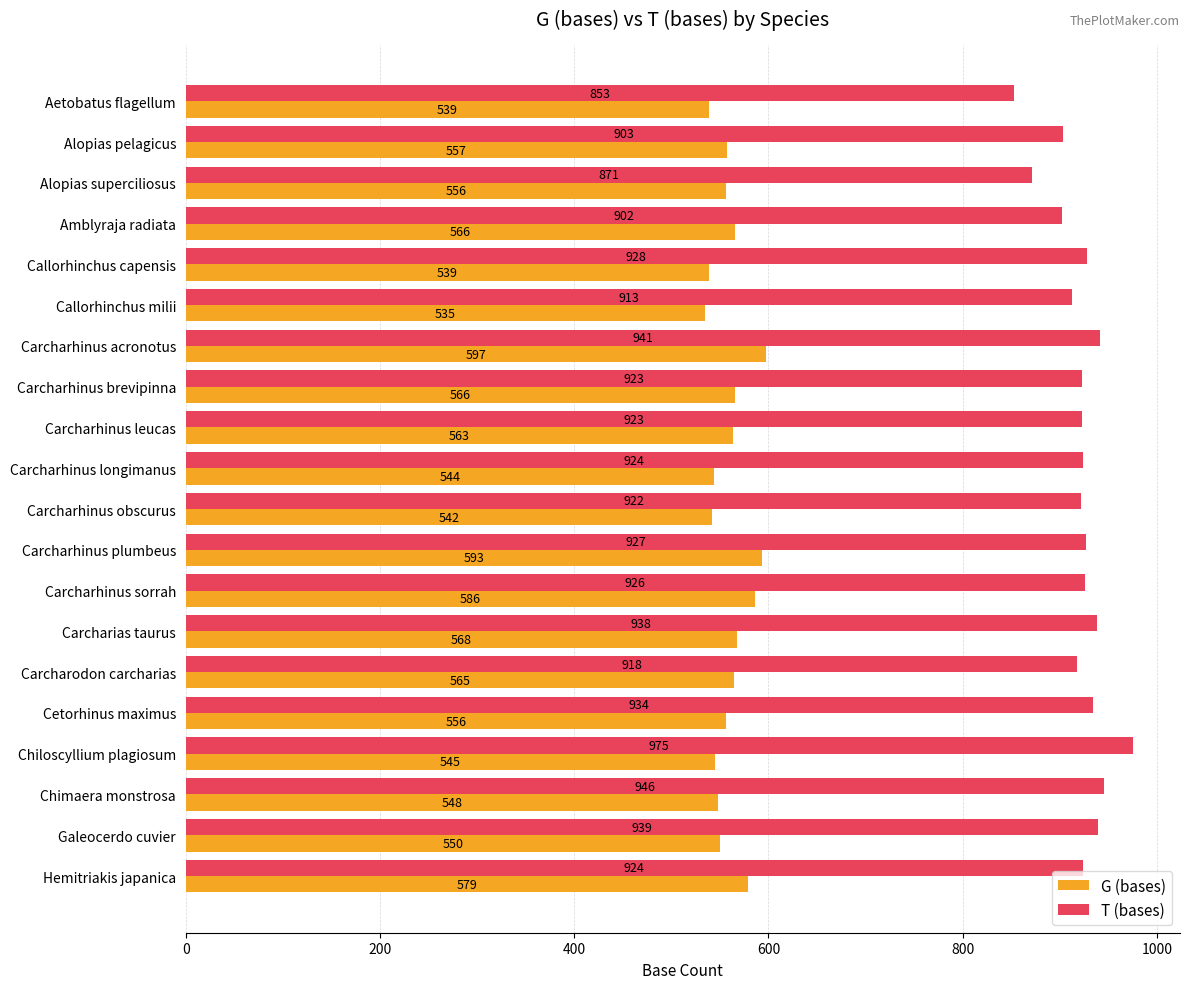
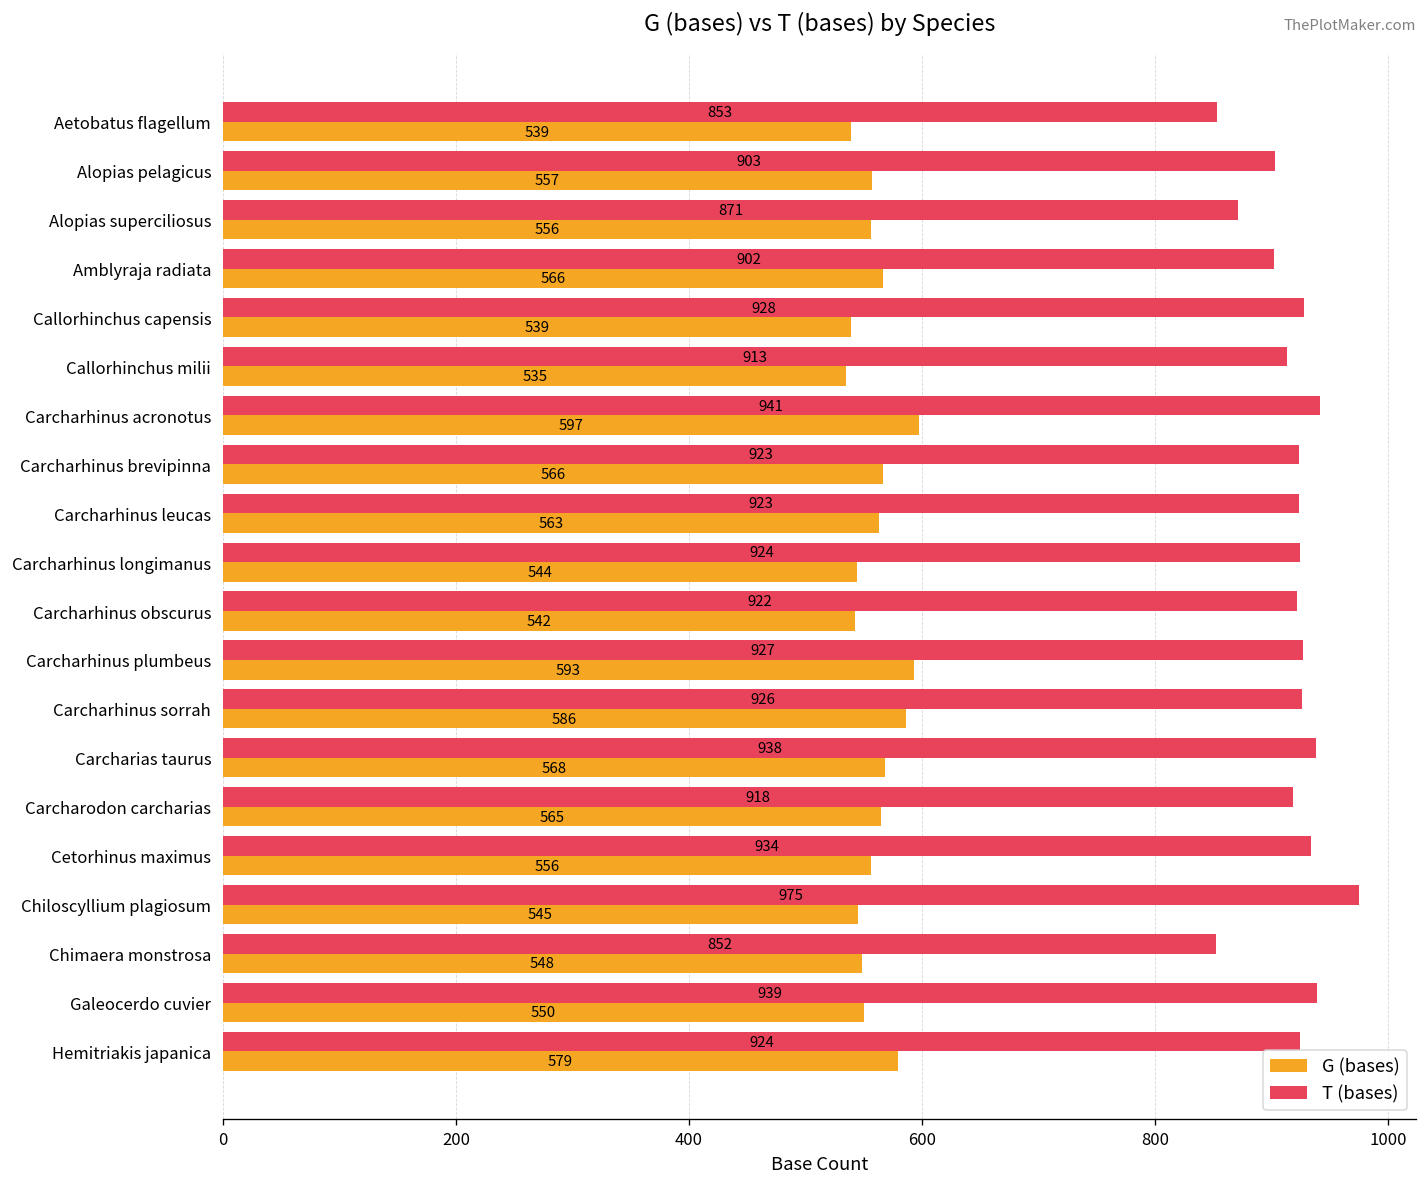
  {
    "G (bases)": {
      "Aetobatus flagellum": 539,
      "Alopias pelagicus": 557,
      "Alopias superciliosus": 556,
      "Amblyraja radiata": 566,
      "Callorhinchus capensis": 539,
      "Callorhinchus milii": 535,
      "Carcharhinus acronotus": 597,
      "Carcharhinus brevipinna": 566,
      "Carcharhinus leucas": 563,
      "Carcharhinus longimanus": 544,
      "Carcharhinus obscurus": 542,
      "Carcharhinus plumbeus": 593,
      "Carcharhinus sorrah": 586,
      "Carcharias taurus": 568,
      "Carcharodon carcharias": 565,
      "Cetorhinus maximus": 556,
      "Chiloscyllium plagiosum": 545,
      "Chimaera monstrosa": 548,
      "Galeocerdo cuvier": 550,
      "Hemitriakis japanica": 579
    },
    "T (bases)": {
      "Aetobatus flagellum": 853,
      "Alopias pelagicus": 903,
      "Alopias superciliosus": 871,
      "Amblyraja radiata": 902,
      "Callorhinchus capensis": 928,
      "Callorhinchus milii": 913,
      "Carcharhinus acronotus": 941,
      "Carcharhinus brevipinna": 923,
      "Carcharhinus leucas": 923,
      "Carcharhinus longimanus": 924,
      "Carcharhinus obscurus": 922,
      "Carcharhinus plumbeus": 927,
      "Carcharhinus sorrah": 926,
      "Carcharias taurus": 938,
      "Carcharodon carcharias": 918,
      "Cetorhinus maximus": 934,
      "Chiloscyllium plagiosum": 975,
-     "Chimaera monstrosa": 946,
+     "Chimaera monstrosa": 852,
      "Galeocerdo cuvier": 939,
      "Hemitriakis japanica": 924
    }
  }
